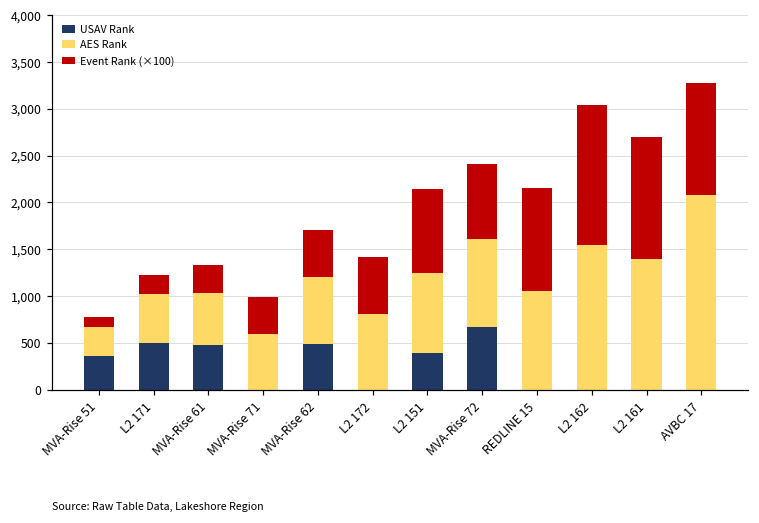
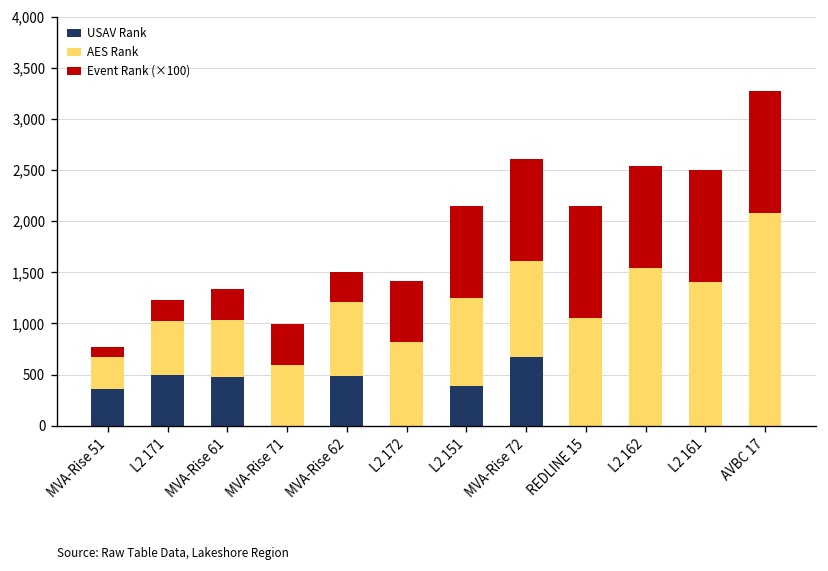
  {
    "USAV Rank": {
      "MVA-Rise 51": "400",
      "L2 171": "500",
      "MVA-Rise 61": "500",
      "MVA-Rise 71": "0",
      "MVA-Rise 62": "500",
      "L2 172": "0",
      "L2 151": "400",
      "MVA-Rise 72": "700",
      "REDLINE 15": "0",
      "L2 162": "0",
      "L2 161": "0",
      "AVBC 17": "0"
    },
    "AES Rank": {
      "MVA-Rise 51": "300",
      "L2 171": "500",
      "MVA-Rise 61": "600",
      "MVA-Rise 71": "600",
      "MVA-Rise 62": "700",
      "L2 172": "800",
      "L2 151": "900",
      "MVA-Rise 72": "900",
      "REDLINE 15": "1,100",
      "L2 162": "1,500",
      "L2 161": "1,400",
      "AVBC 17": "2,100"
    },
    "Event Rank (×100)": {
      "MVA-Rise 51": "100",
      "L2 171": "200",
      "MVA-Rise 61": "300",
      "MVA-Rise 71": "400",
-     "MVA-Rise 62": "500",
+     "MVA-Rise 62": "300",
      "L2 172": "600",
      "L2 151": "900",
-     "MVA-Rise 72": "800",
+     "MVA-Rise 72": "1,000",
      "REDLINE 15": "1,100",
-     "L2 162": "1,500",
-     "L2 161": "1,300",
+     "L2 162": "1,000",
+     "L2 161": "1,100",
      "AVBC 17": "1,200"
    }
  }
